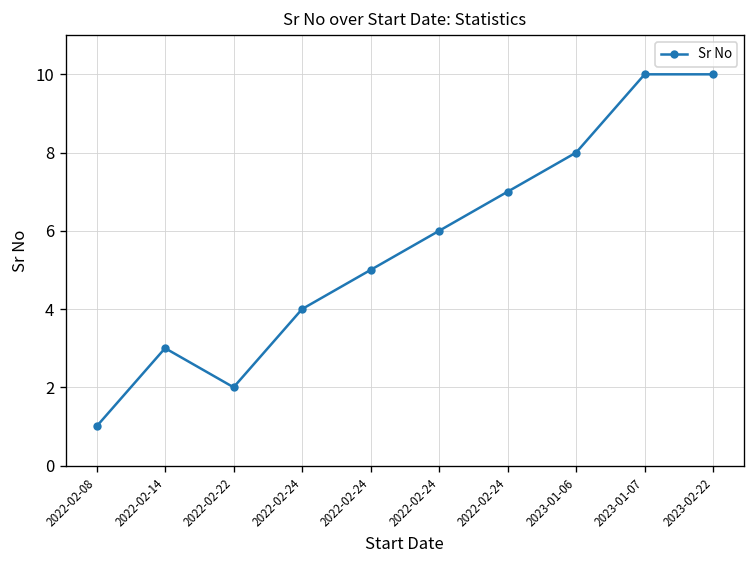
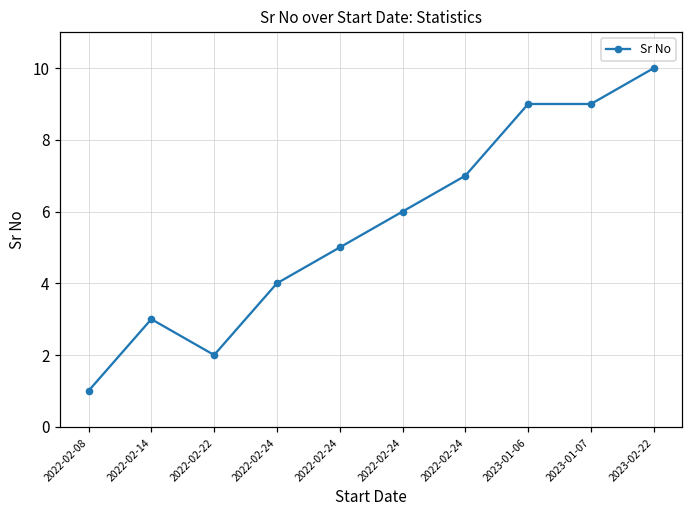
  {
    "2022-02-08": 1,
    "2022-02-14": 3,
    "2022-02-22": 2,
-   "2023-01-06": 8,
-   "2023-01-07": 10,
+   "2023-01-06": 9,
+   "2023-01-07": 9,
    "2023-02-22": 10
  }
